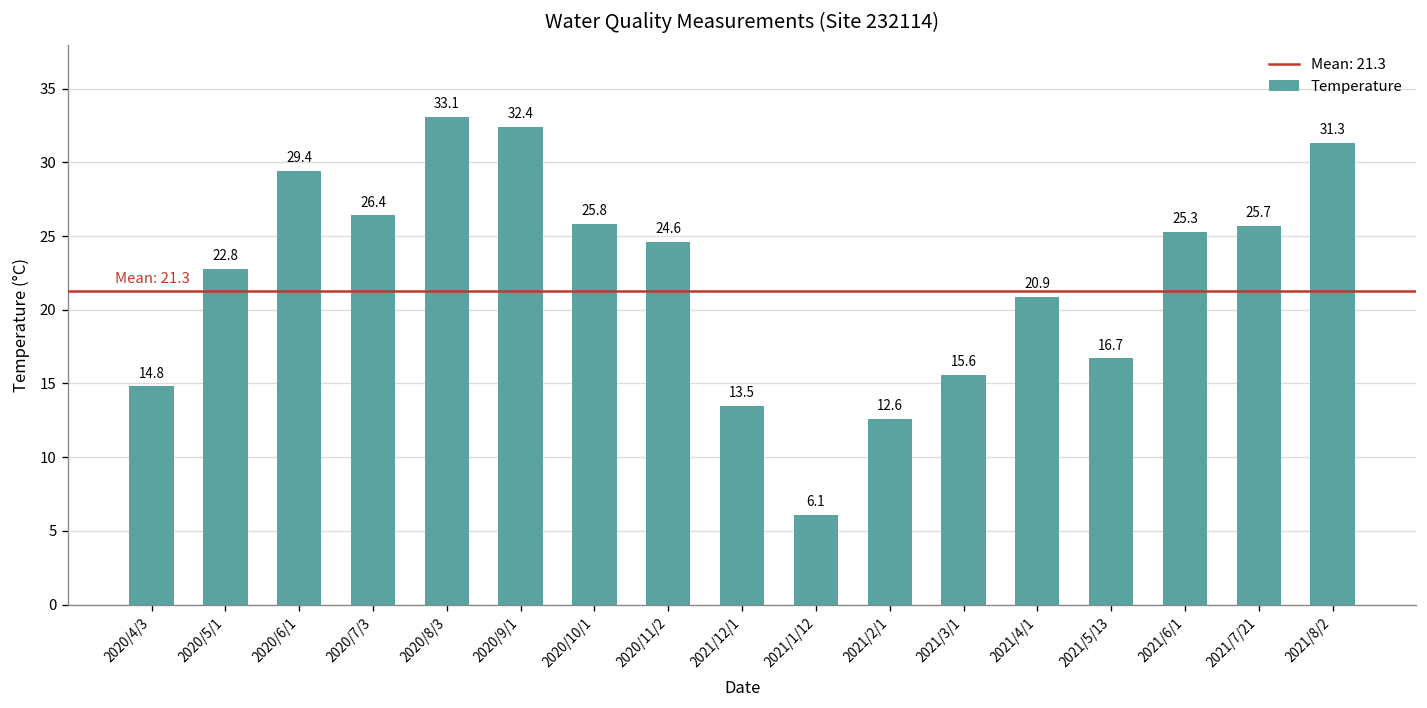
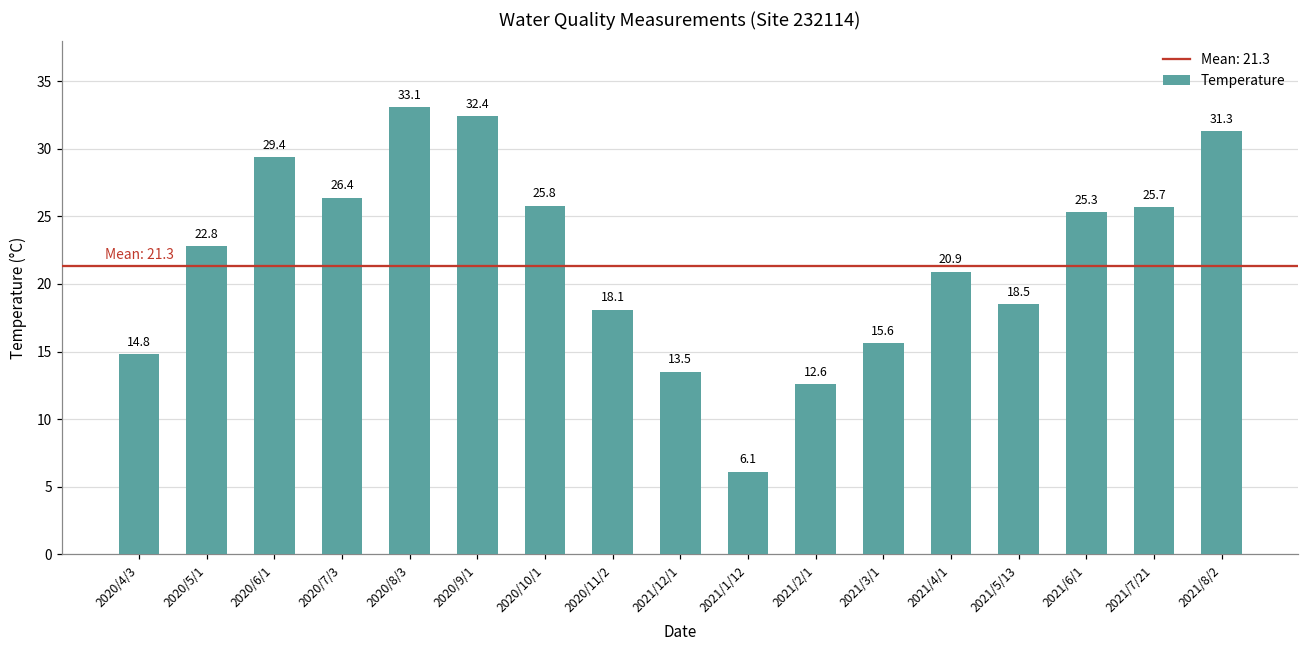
  {
    "2020/4/3": 14.8,
    "2020/5/1": 22.8,
    "2020/6/1": 29.4,
    "2020/7/3": 26.4,
    "2020/8/3": 33.1,
    "2020/9/1": 32.4,
    "2020/10/1": 25.8,
-   "2020/11/2": 24.6,
+   "2020/11/2": 18.1,
    "2021/12/1": 13.5,
    "2021/1/12": 6.1,
    "2021/2/1": 12.6,
    "2021/3/1": 15.6,
    "2021/4/1": 20.9,
-   "2021/5/13": 16.7,
+   "2021/5/13": 18.5,
    "2021/6/1": 25.3,
    "2021/7/21": 25.7,
    "2021/8/2": 31.3
  }
